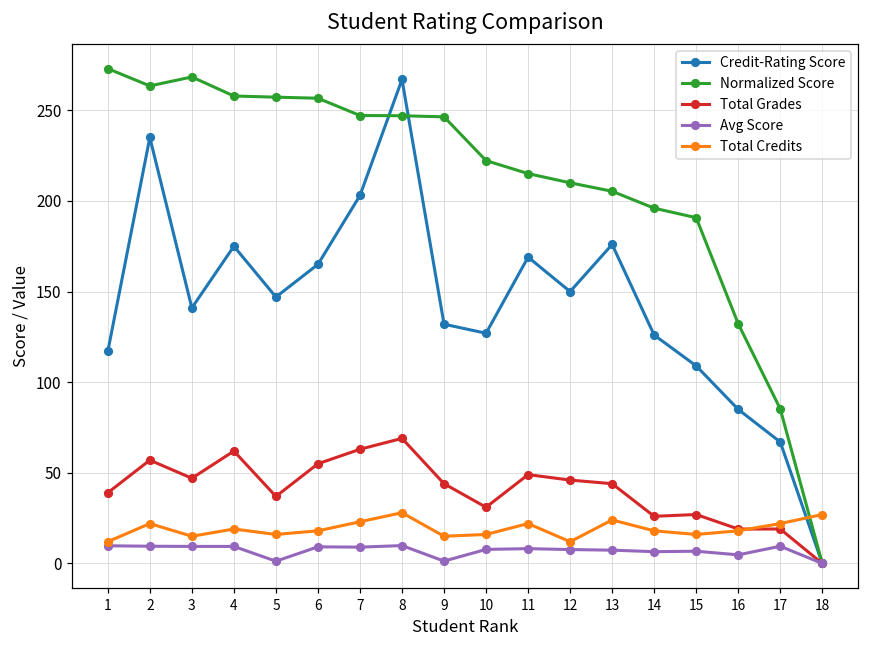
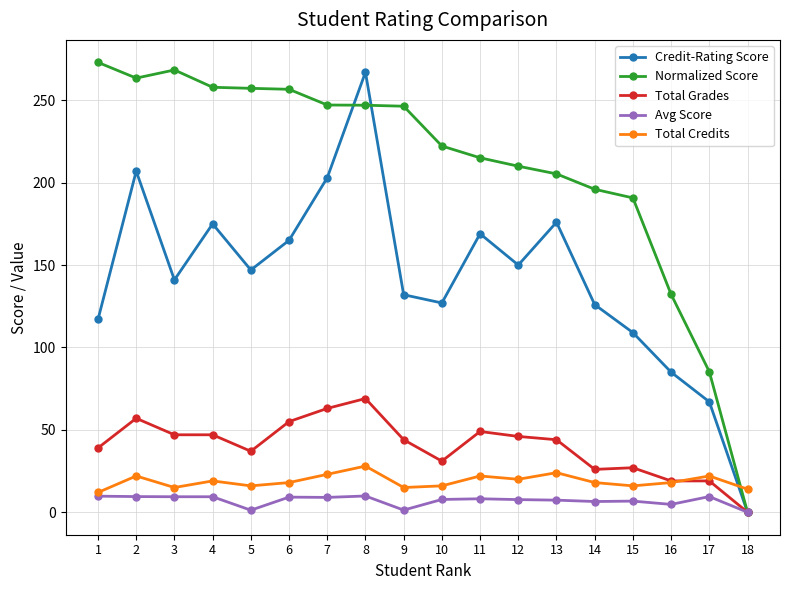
  {
    "Credit-Rating Score": {
      "1": 117,
-     "2": 235,
+     "2": 207,
      "3": 141,
      "4": 175,
      "5": 147,
      "6": 165,
      "7": 203,
      "8": 267,
      "9": 132,
      "10": 127,
      "11": 169,
      "12": 150,
      "13": 176,
      "14": 126,
      "15": 109,
      "16": 85,
      "17": 67
    },
    "Normalized Score": {
      "1": 273,
      "2": 263,
      "3": 268,
      "4": 258,
      "5": 257,
      "6": 257,
      "7": 247,
      "8": 247,
      "9": 246,
      "10": 222,
      "11": 215,
      "12": 210,
      "13": 205,
      "14": 196,
      "15": 191,
      "16": 132,
      "17": 85
    },
    "Total Grades": {
      "1": 39,
      "2": 57,
      "3": 47,
-     "4": 62,
+     "4": 47,
      "5": 37,
      "6": 55,
      "7": 63,
      "8": 69,
      "9": 44,
      "10": 31,
      "11": 49,
      "12": 46,
      "13": 44,
      "14": 26,
      "15": 27,
      "17": 19
    },
    "Avg Score": {
      "1": 10,
      "2": 10,
      "3": 9,
      "4": 9,
      "5": 1,
      "6": 9,
      "7": 9,
      "8": 10,
      "9": 1,
      "10": 8,
      "11": 8,
      "12": 8,
      "13": 7,
      "14": 7,
      "15": 7,
      "16": 5,
      "17": 10
    },
    "Total Credits": {
      "1": 12,
      "2": 22,
      "3": 15,
      "4": 19,
      "5": 16,
      "6": 18,
      "7": 23,
      "8": 28,
      "9": 15,
      "10": 16,
      "11": 22,
-     "12": 12,
+     "12": 20,
      "13": 24,
      "14": 18,
      "15": 16,
      "17": 22,
-     "18": 27
+     "18": 14
    }
  }
